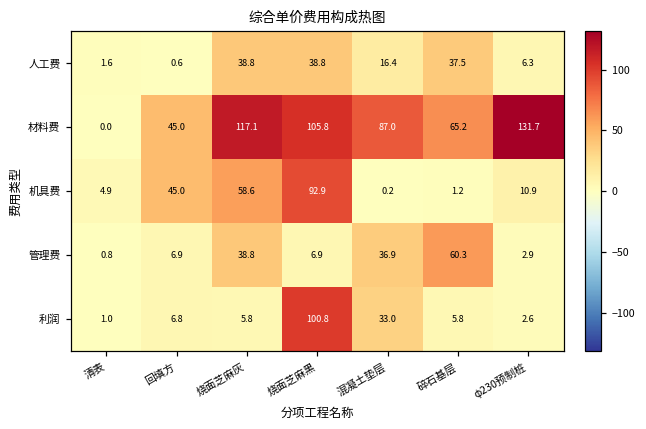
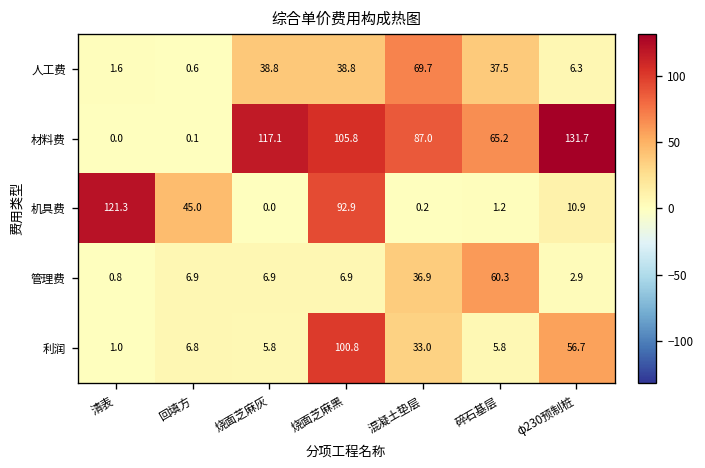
  {
    "人工费": {
      "清表": 1.6,
      "回填方": 0.6,
      "烧面芝麻灰": 38.8,
      "烧面芝麻黑": 38.8,
-     "混凝土垫层": 16.4,
+     "混凝土垫层": 69.7,
      "碎石基层": 37.5,
      "φ230预制桩": 6.3
    },
    "材料费": {
      "清表": 0.0,
-     "回填方": 45.0,
+     "回填方": 0.1,
      "烧面芝麻灰": 117.1,
      "烧面芝麻黑": 105.8,
      "混凝土垫层": 87.0,
      "碎石基层": 65.2,
      "φ230预制桩": 131.7
    },
    "机具费": {
-     "清表": 4.9,
+     "清表": 121.3,
      "回填方": 45.0,
-     "烧面芝麻灰": 58.6,
+     "烧面芝麻灰": 0.0,
      "烧面芝麻黑": 92.9,
      "混凝土垫层": 0.2,
      "碎石基层": 1.2,
      "φ230预制桩": 10.9
    },
    "管理费": {
      "清表": 0.8,
      "回填方": 6.9,
-     "烧面芝麻灰": 38.8,
+     "烧面芝麻灰": 6.9,
      "烧面芝麻黑": 6.9,
      "混凝土垫层": 36.9,
      "碎石基层": 60.3,
      "φ230预制桩": 2.9
    },
    "利润": {
      "清表": 1.0,
      "回填方": 6.8,
      "烧面芝麻灰": 5.8,
      "烧面芝麻黑": 100.8,
      "混凝土垫层": 33.0,
      "碎石基层": 5.8,
-     "φ230预制桩": 2.6
+     "φ230预制桩": 56.7
    }
  }
